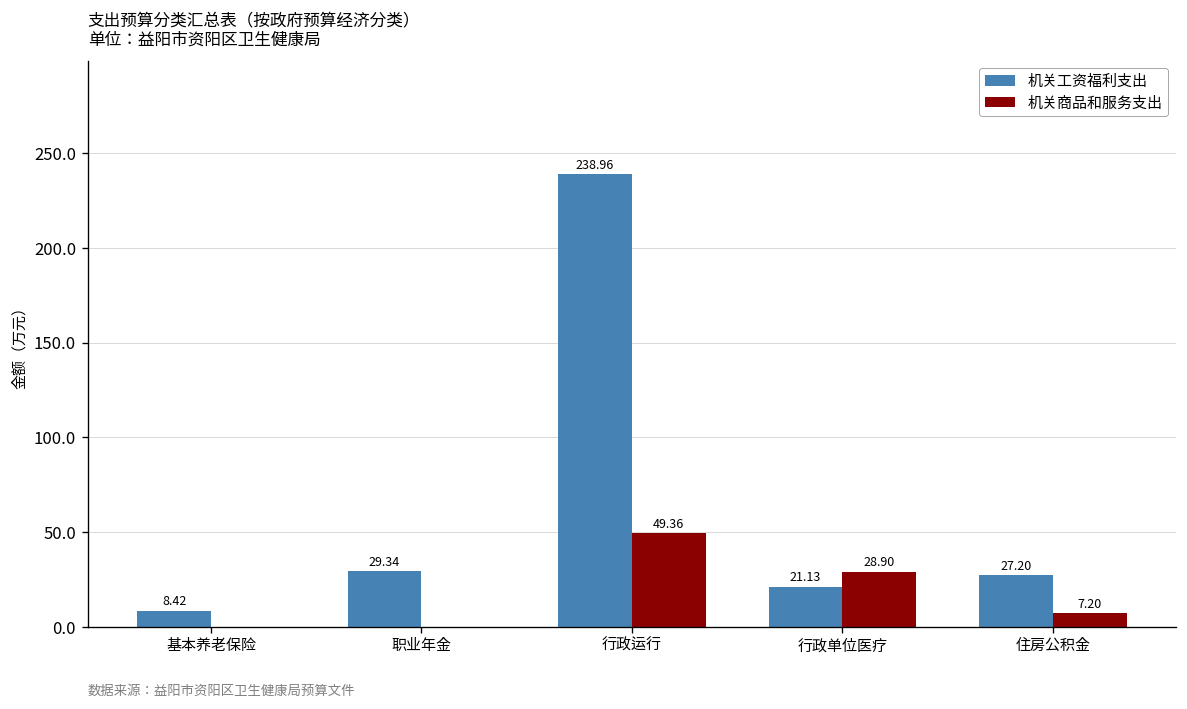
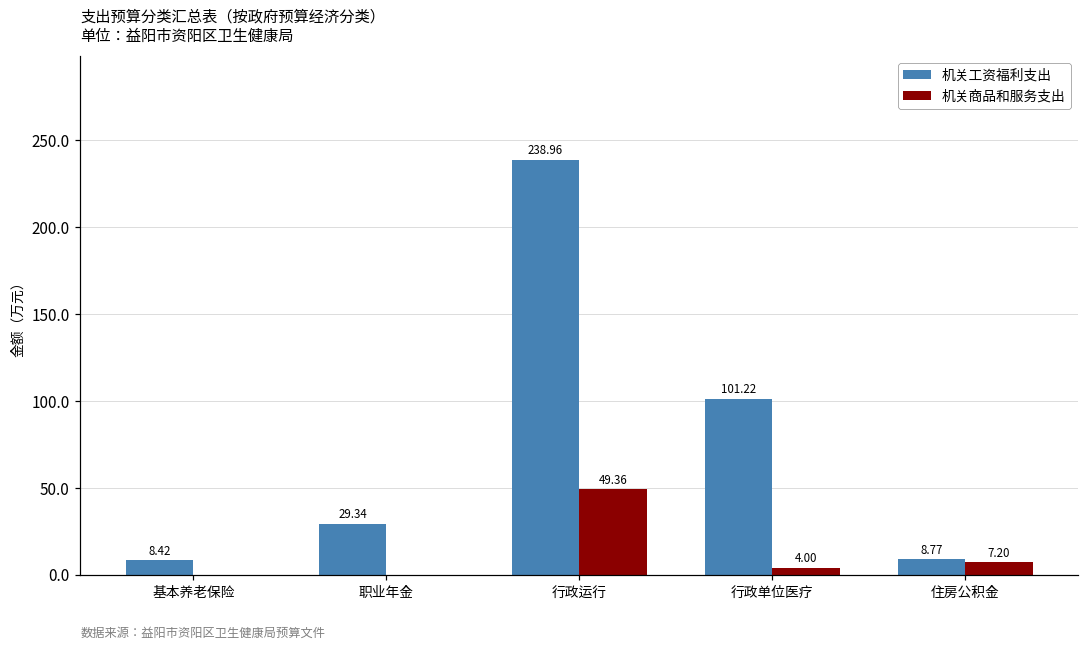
  {
    "机关工资福利支出": {
      "基本养老保险": 8.42,
      "职业年金": 29.34,
      "行政运行": 238.96,
-     "行政单位医疗": 21.13,
-     "住房公积金": 27.20
+     "行政单位医疗": 101.22,
+     "住房公积金": 8.77
    },
    "机关商品和服务支出": {
      "行政运行": 49.36,
-     "行政单位医疗": 28.90,
+     "行政单位医疗": 4.00,
      "住房公积金": 7.20
    }
  }
